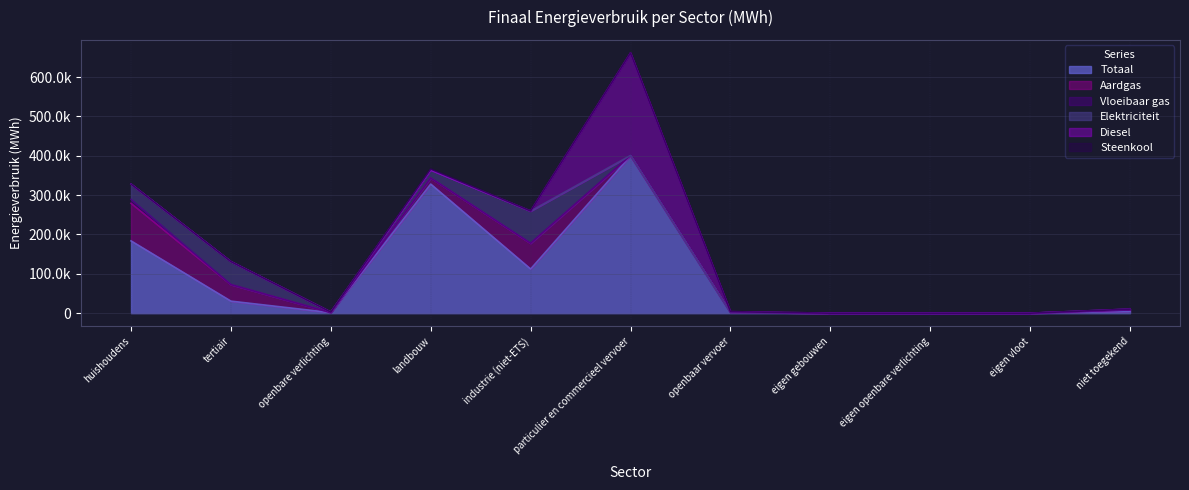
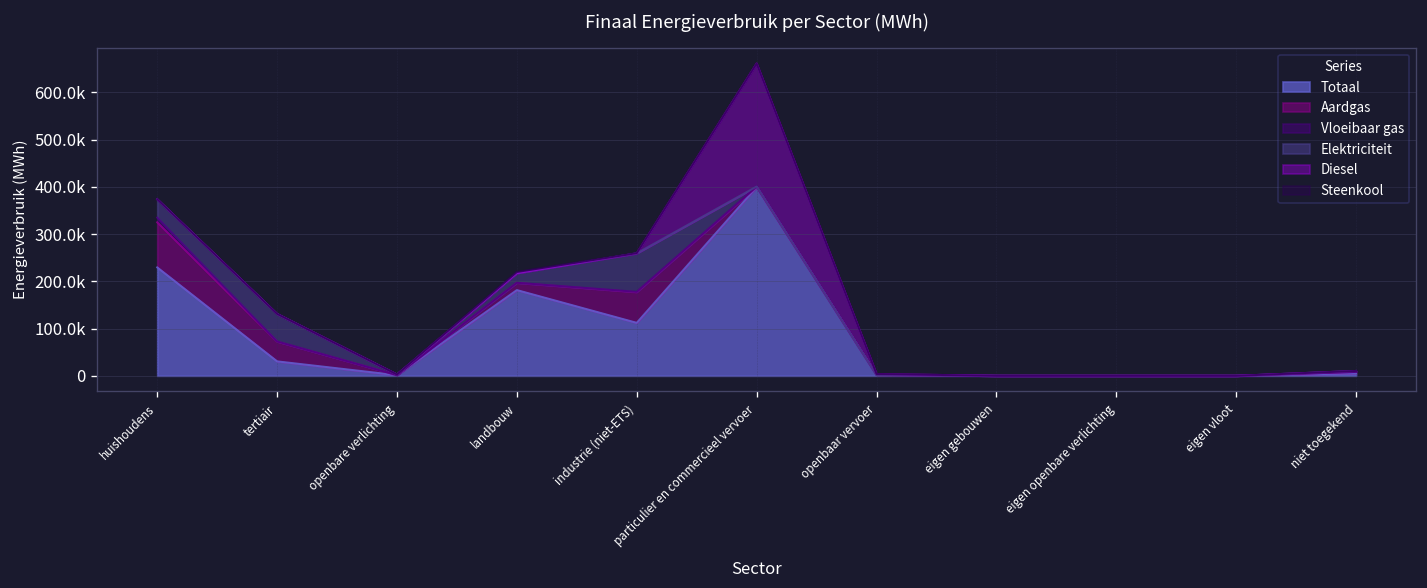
  {
    "Totaal": {
-     "huishoudens": 180000,
+     "huishoudens": 230000,
      "tertiair": 30000,
-     "landbouw": 330000,
+     "landbouw": 180000,
      "industrie (niet-ETS)": 110000
    }
  }
